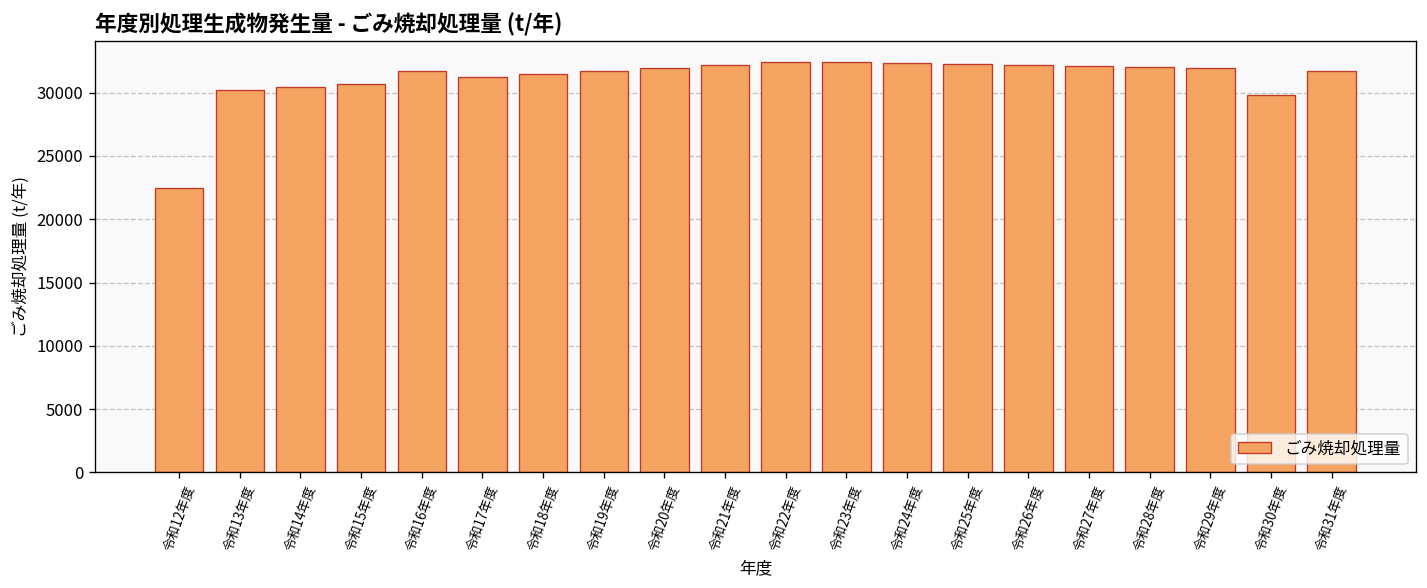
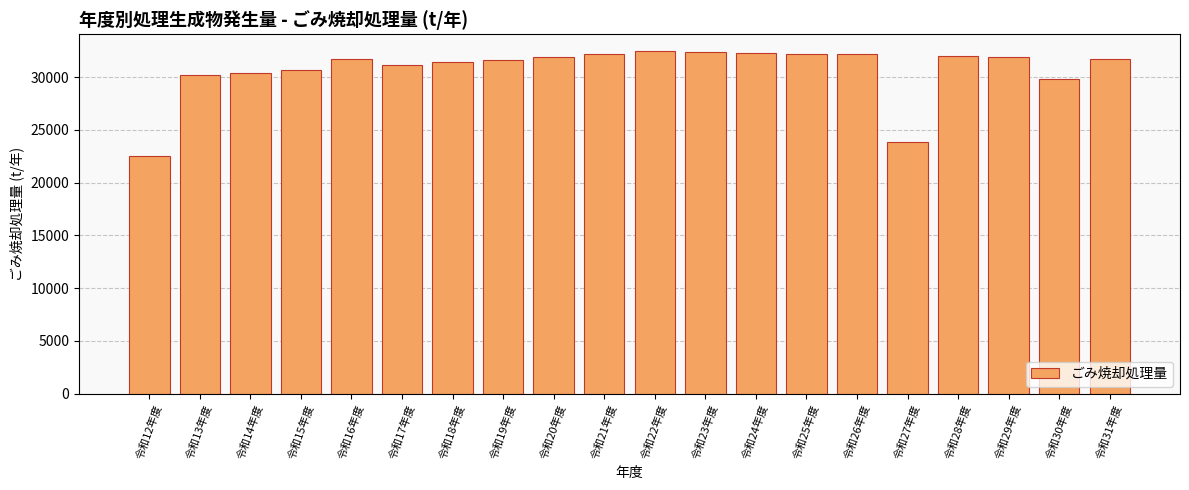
  {
    "令和12年度": 22500,
    "令和13年度": 30200,
    "令和14年度": 30400,
    "令和15年度": 30700,
    "令和16年度": 31700,
    "令和17年度": 31200,
    "令和18年度": 31400,
    "令和19年度": 31700,
    "令和20年度": 31900,
    "令和21年度": 32200,
    "令和22年度": 32500,
    "令和23年度": 32400,
    "令和24年度": 32300,
    "令和25年度": 32200,
    "令和26年度": 32200,
-   "令和27年度": 32100,
+   "令和27年度": 23900,
    "令和28年度": 32000,
    "令和29年度": 31900,
    "令和30年度": 29800,
    "令和31年度": 31800
  }
